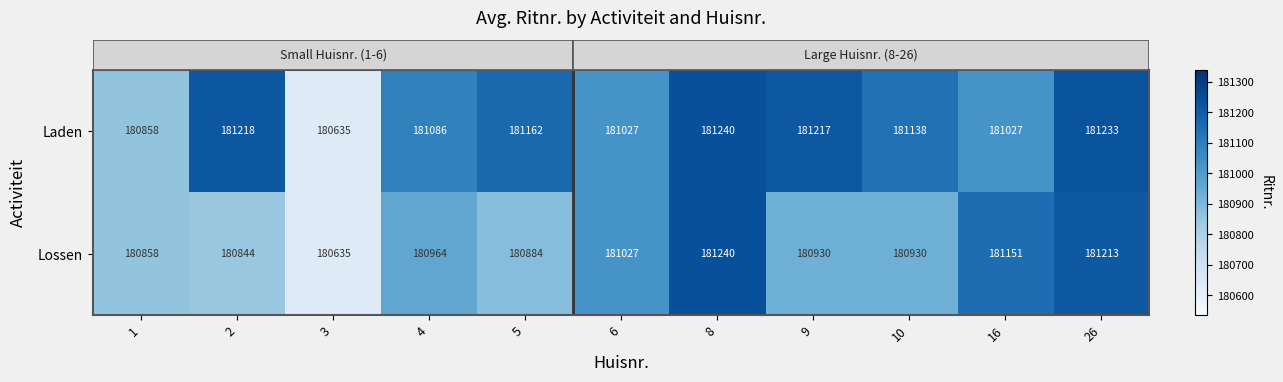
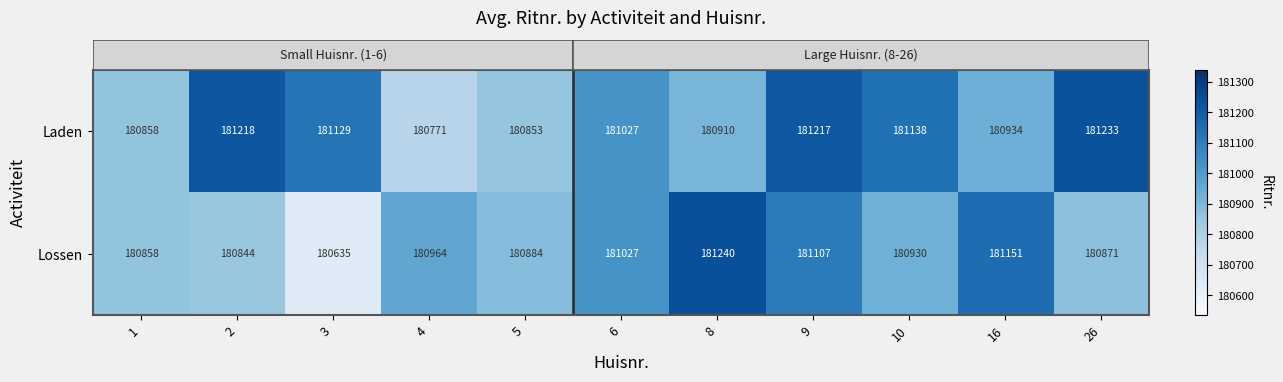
  {
    "Laden": {
      "1": 180858,
      "2": 181218,
-     "3": 180635,
-     "4": 181086,
-     "5": 181162,
+     "3": 181129,
+     "4": 180771,
+     "5": 180853,
      "6": 181027,
-     "8": 181240,
+     "8": 180910,
      "9": 181217,
      "10": 181138,
-     "16": 181027,
+     "16": 180934,
      "26": 181233
    },
    "Lossen": {
      "1": 180858,
      "2": 180844,
      "3": 180635,
      "4": 180964,
      "5": 180884,
      "6": 181027,
      "8": 181240,
-     "9": 180930,
+     "9": 181107,
      "10": 180930,
      "16": 181151,
-     "26": 181213
+     "26": 180871
    }
  }
